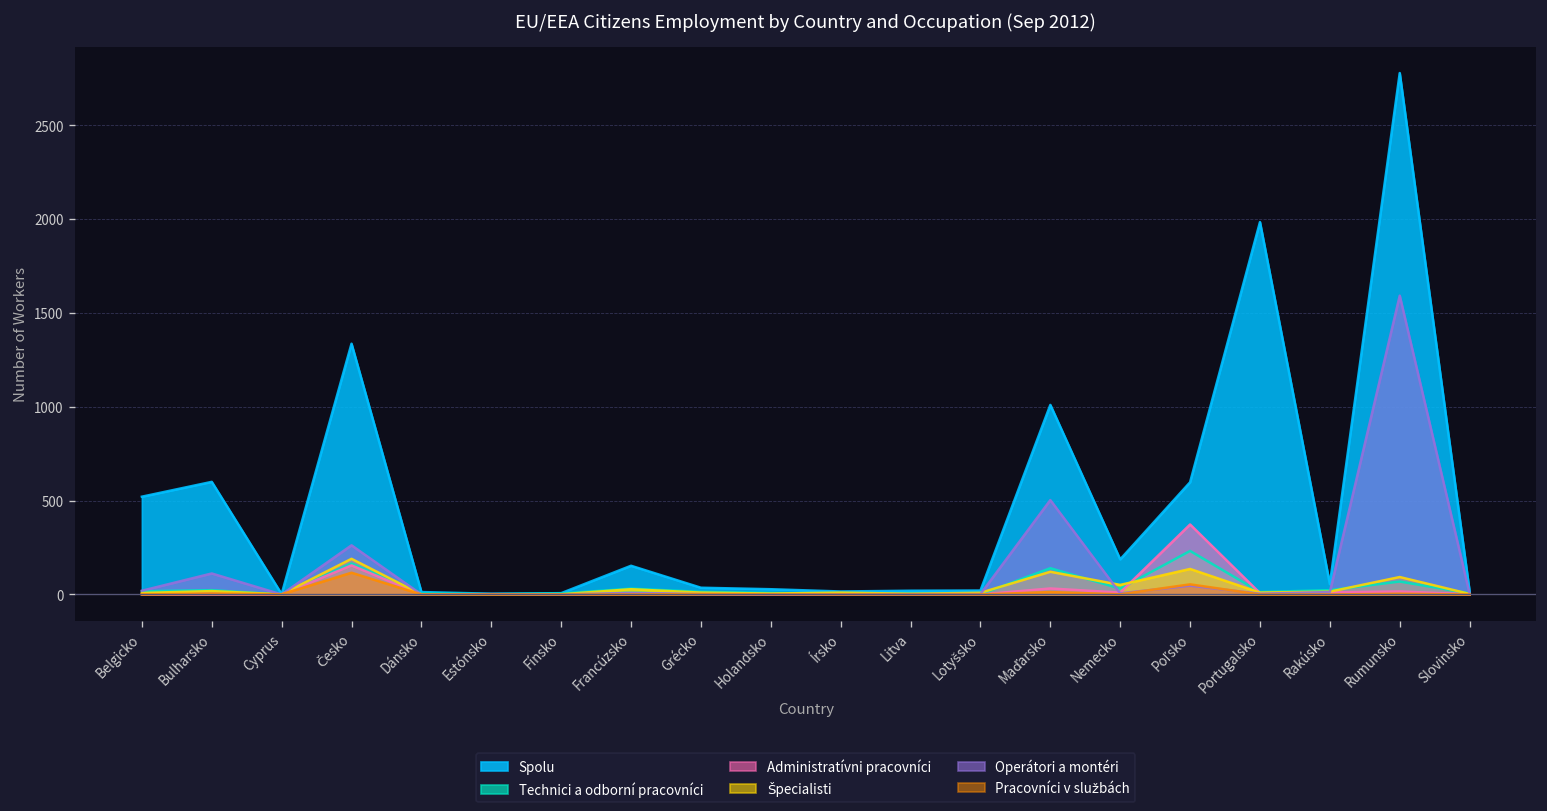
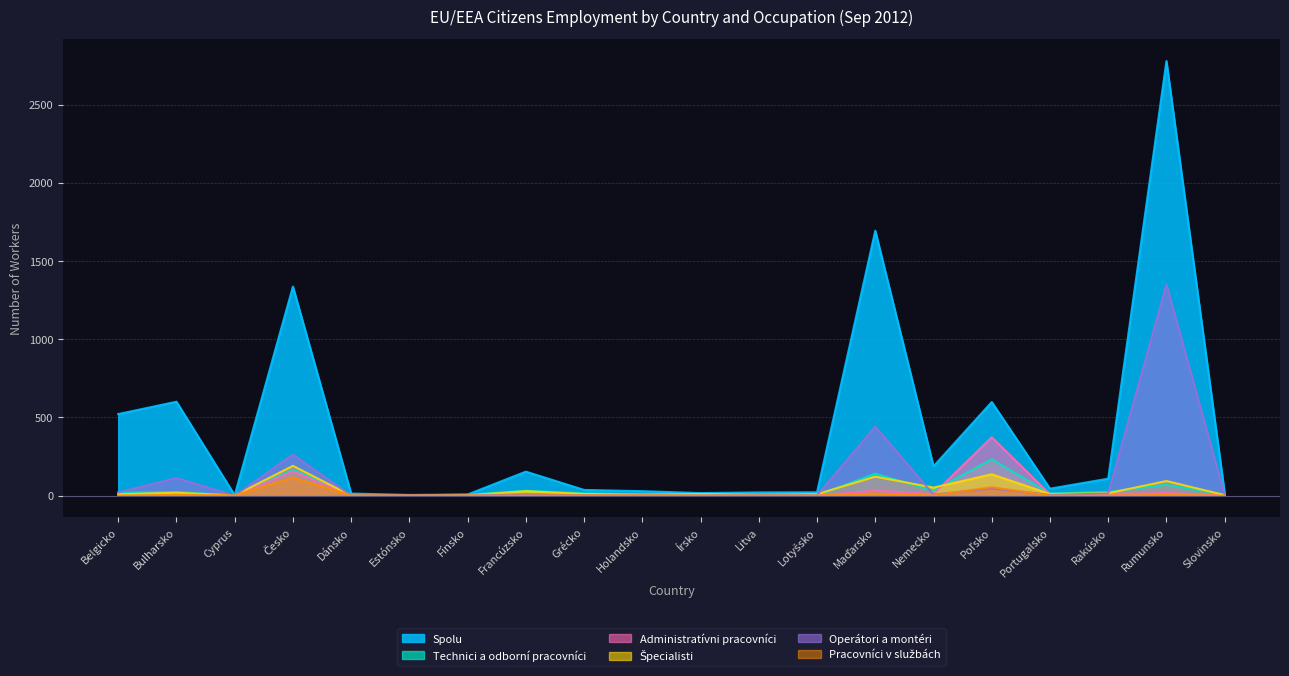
  {
    "Spolu": {
      "Belgicko": 520,
      "Bulharsko": 600,
      "Česko": 1340,
      "Francúzsko": 150,
      "Grécko": 40,
      "Holandsko": 30,
-     "Maďarsko": 1010,
+     "Maďarsko": 1690,
      "Nemecko": 190,
      "Poľsko": 600,
-     "Portugalsko": 1980,
-     "Rakúsko": 60,
+     "Portugalsko": 40,
+     "Rakúsko": 110,
      "Rumunsko": 2780
    },
    "Technici a odborní pracovníci": {
      "Maďarsko": 140,
      "Nemecko": 30,
      "Poľsko": 230,
      "Rumunsko": 70
    },
    "Administratívni pracovníci": {
      "Maďarsko": 30,
      "Poľsko": 370
    },
    "Špecialisti": {
      "Česko": 190,
      "Maďarsko": 120,
      "Nemecko": 50,
      "Poľsko": 140,
      "Rumunsko": 90
    },
    "Operátori a montéri": {
      "Bulharsko": 110,
      "Česko": 260,
-     "Maďarsko": 500,
-     "Rumunsko": 1590
+     "Maďarsko": 440,
+     "Rumunsko": 1350
    },
    "Pracovníci v službách": {
      "Česko": 120,
      "Maďarsko": 10
    }
  }
